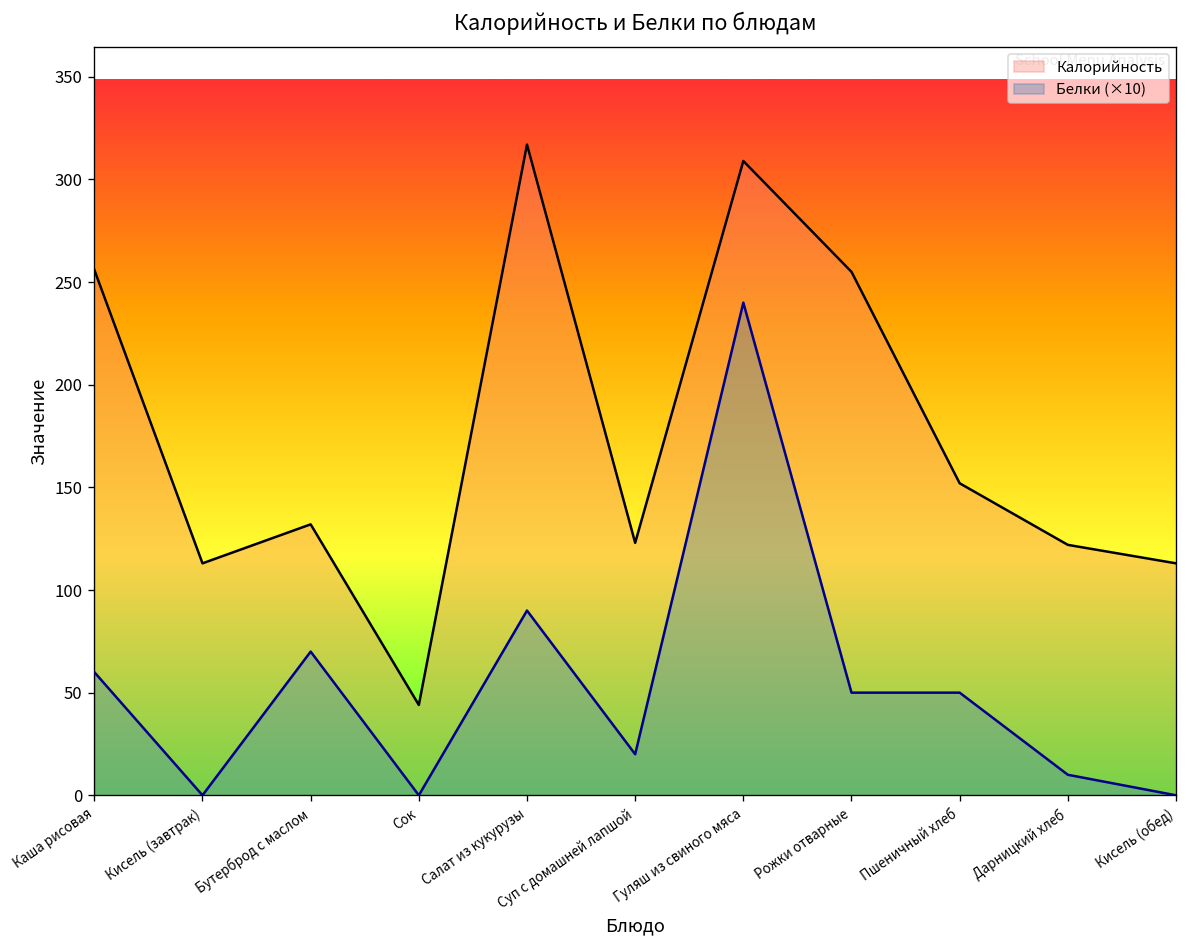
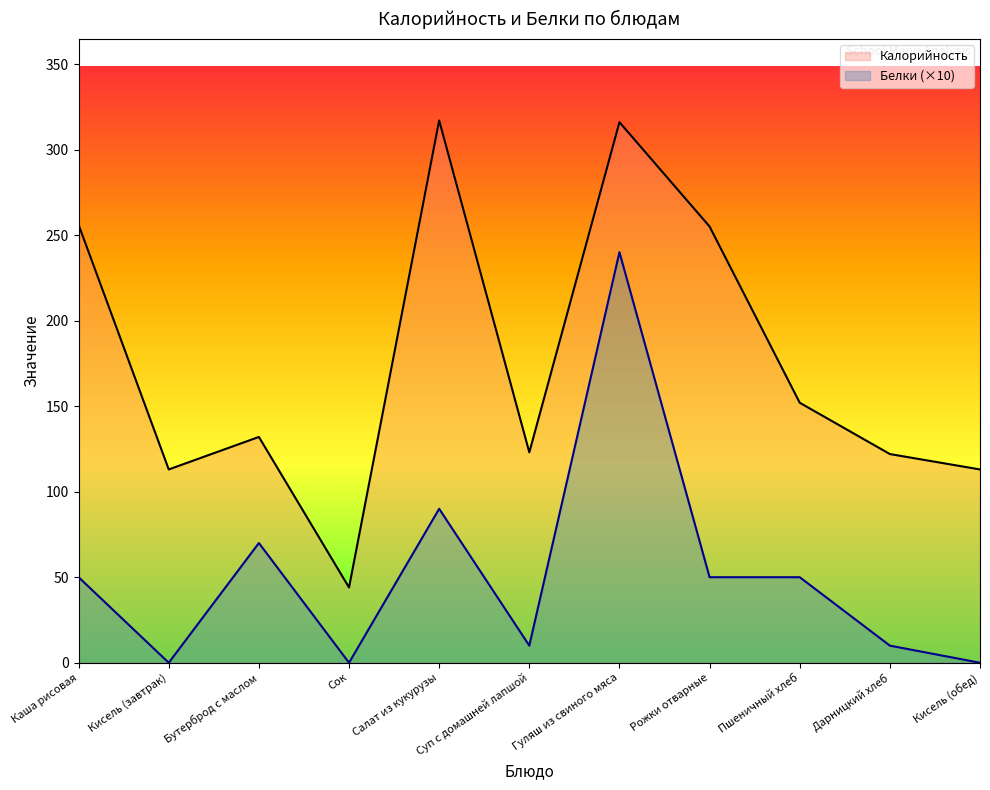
  {
    "Калорийность": {
      "Каша рисовая": 256,
      "Кисель (завтрак)": 113,
      "Бутерброд с маслом": 132,
      "Сок": 44,
      "Салат из кукурузы": 317,
      "Суп с домашней лапшой": 123,
-     "Гуляш из свиного мяса": 309,
+     "Гуляш из свиного мяса": 316,
      "Рожки отварные": 255,
      "Пшеничный хлеб": 152,
      "Дарницкий хлеб": 122,
      "Кисель (обед)": 113
    },
    "Белки (×10)": {
-     "Каша рисовая": 60,
+     "Каша рисовая": 50,
      "Кисель (завтрак)": 0,
      "Бутерброд с маслом": 70,
      "Сок": 0,
      "Салат из кукурузы": 90,
-     "Суп с домашней лапшой": 20,
+     "Суп с домашней лапшой": 10,
      "Гуляш из свиного мяса": 240,
      "Рожки отварные": 50,
      "Пшеничный хлеб": 50,
      "Дарницкий хлеб": 10,
      "Кисель (обед)": 0
    }
  }
